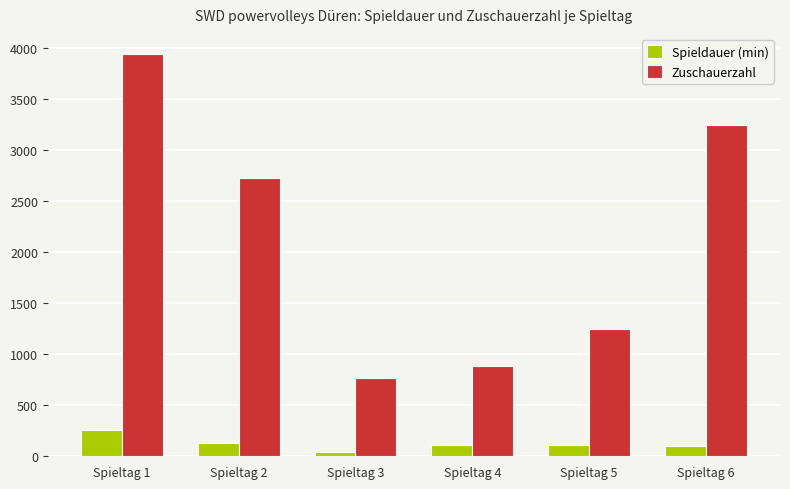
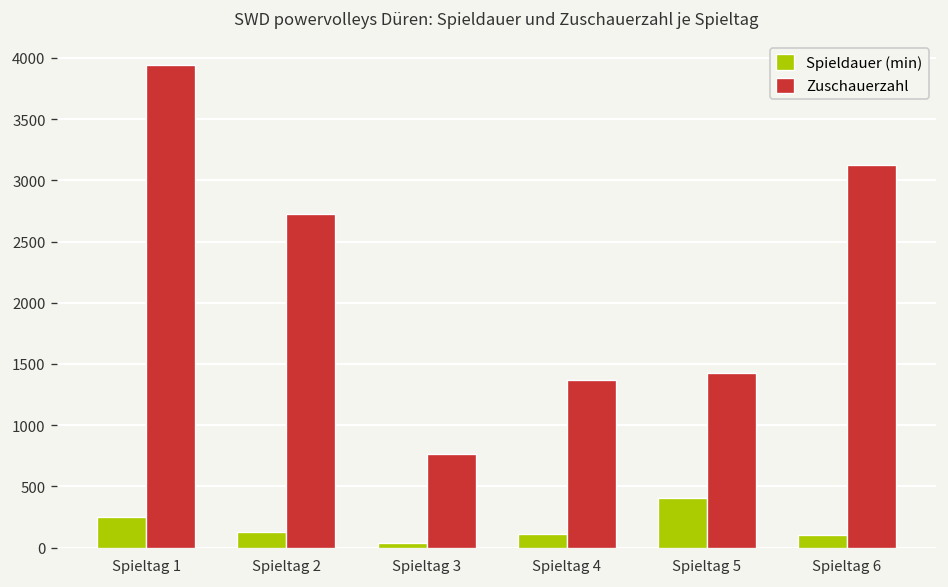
  {
    "Spieldauer (min)": {
      "Spieltag 1": 250,
      "Spieltag 2": 130,
      "Spieltag 3": 40,
      "Spieltag 4": 110,
-     "Spieltag 5": 110,
+     "Spieltag 5": 410,
      "Spieltag 6": 100
    },
    "Zuschauerzahl": {
      "Spieltag 1": 3940,
      "Spieltag 2": 2730,
      "Spieltag 3": 760,
-     "Spieltag 4": 880,
-     "Spieltag 5": 1250,
-     "Spieltag 6": 3250
+     "Spieltag 4": 1370,
+     "Spieltag 5": 1430,
+     "Spieltag 6": 3130
    }
  }
